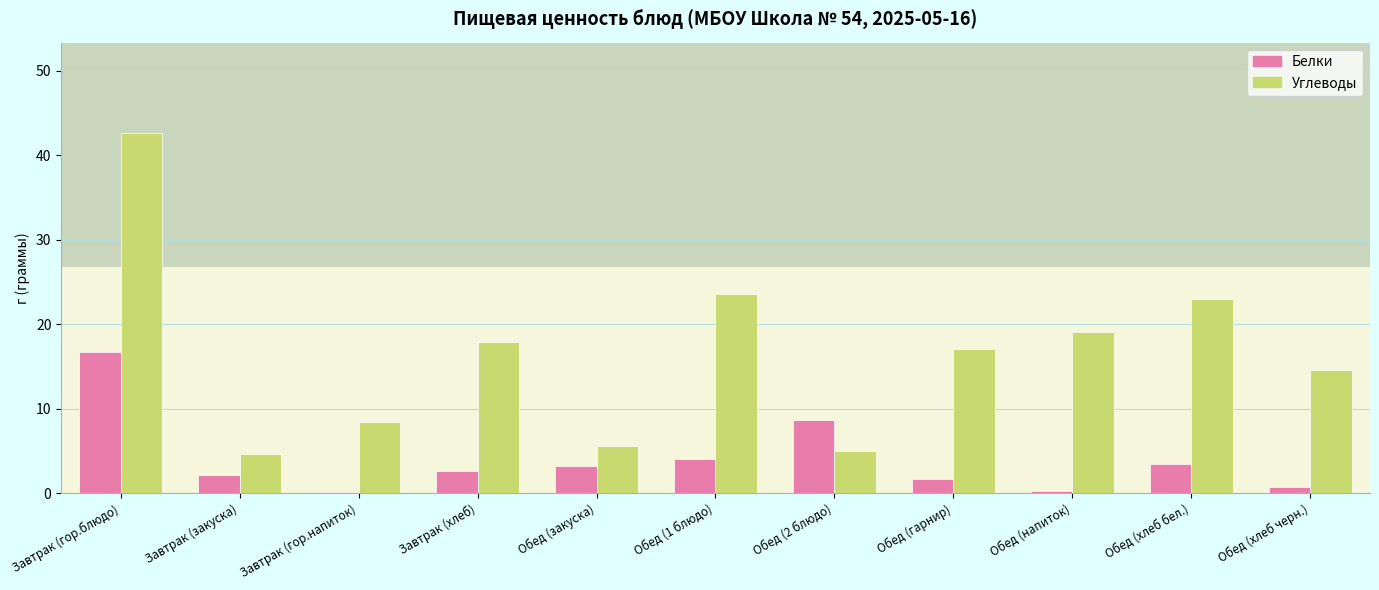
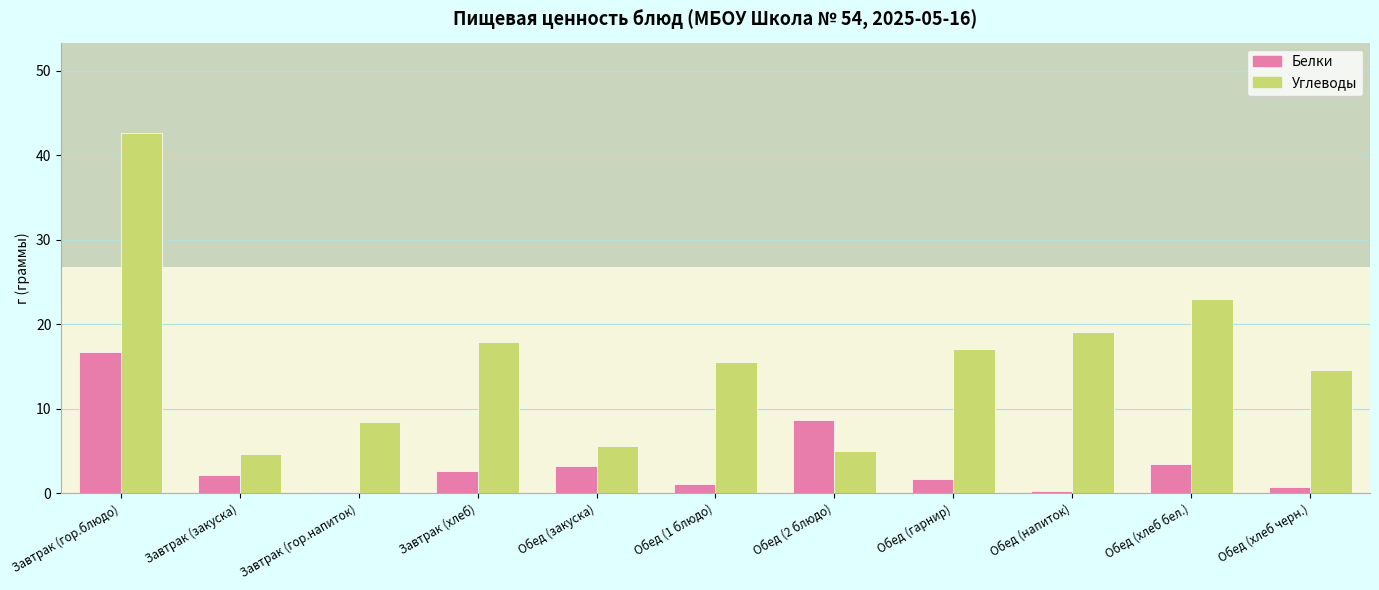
  {
    "Белки": {
      "Завтрак (гор.блюдо)": 17,
      "Завтрак (закуска)": 2,
      "Завтрак (хлеб)": 3,
      "Обед (закуска)": 3,
-     "Обед (1 блюдо)": 4,
+     "Обед (1 блюдо)": 1,
      "Обед (2 блюдо)": 9,
      "Обед (гарнир)": 2,
      "Обед (напиток)": 0,
      "Обед (хлеб бел.)": 3,
      "Обед (хлеб черн.)": 1
    },
    "Углеводы": {
      "Завтрак (гор.блюдо)": 43,
      "Завтрак (закуска)": 5,
      "Завтрак (гор.напиток)": 8,
      "Завтрак (хлеб)": 18,
      "Обед (закуска)": 6,
-     "Обед (1 блюдо)": 24,
+     "Обед (1 блюдо)": 16,
      "Обед (2 блюдо)": 5,
      "Обед (гарнир)": 17,
      "Обед (напиток)": 19,
      "Обед (хлеб бел.)": 23,
      "Обед (хлеб черн.)": 15
    }
  }
